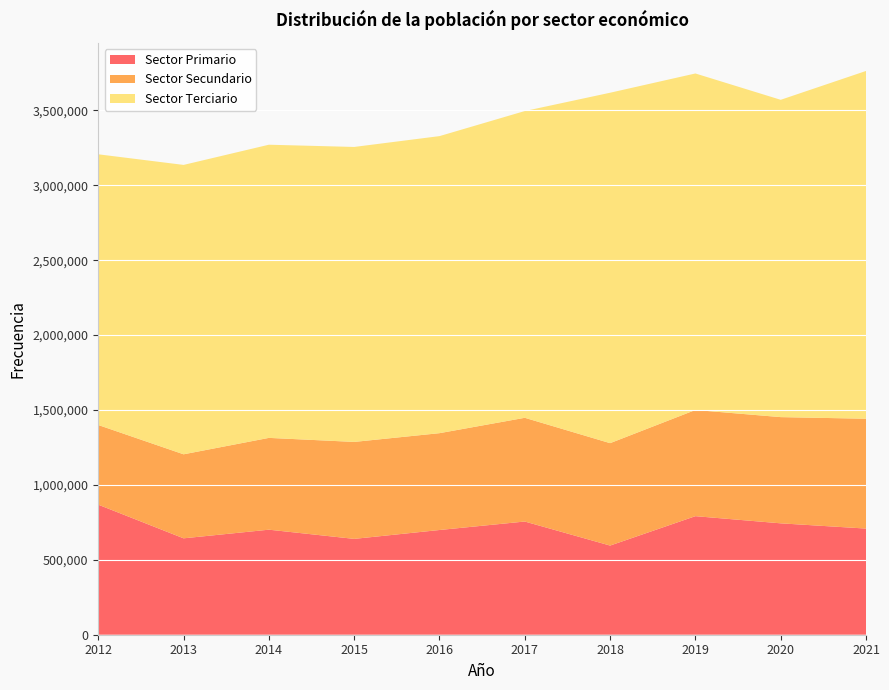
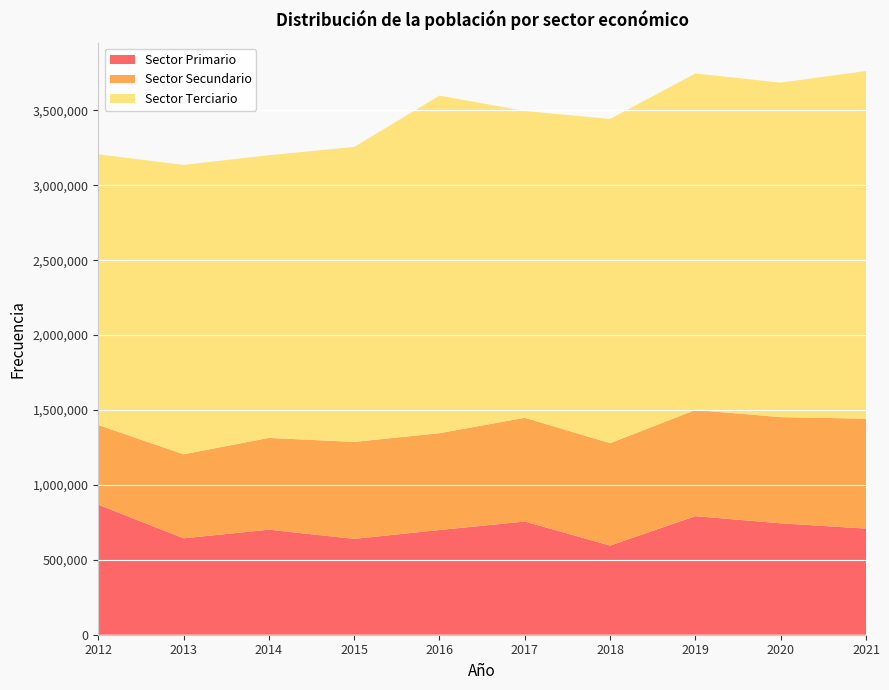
  {
    "Sector Primario": {
      "2012": "870,000",
      "2013": "640,000",
      "2014": "700,000",
      "2015": "640,000",
      "2016": "700,000",
      "2017": "760,000",
      "2018": "600,000",
      "2019": "790,000",
      "2020": "740,000",
      "2021": "710,000"
    },
    "Sector Secundario": {
      "2012": "530,000",
      "2013": "560,000",
      "2014": "610,000",
      "2015": "650,000",
      "2016": "650,000",
      "2017": "690,000",
      "2018": "680,000",
      "2019": "710,000",
      "2020": "710,000",
      "2021": "730,000"
    },
    "Sector Terciario": {
      "2012": "1,810,000",
      "2013": "1,930,000",
-     "2014": "1,960,000",
+     "2014": "1,890,000",
      "2015": "1,970,000",
-     "2016": "1,980,000",
+     "2016": "2,250,000",
      "2017": "2,050,000",
-     "2018": "2,340,000",
+     "2018": "2,160,000",
      "2019": "2,250,000",
-     "2020": "2,120,000",
+     "2020": "2,230,000",
      "2021": "2,320,000"
    }
  }
